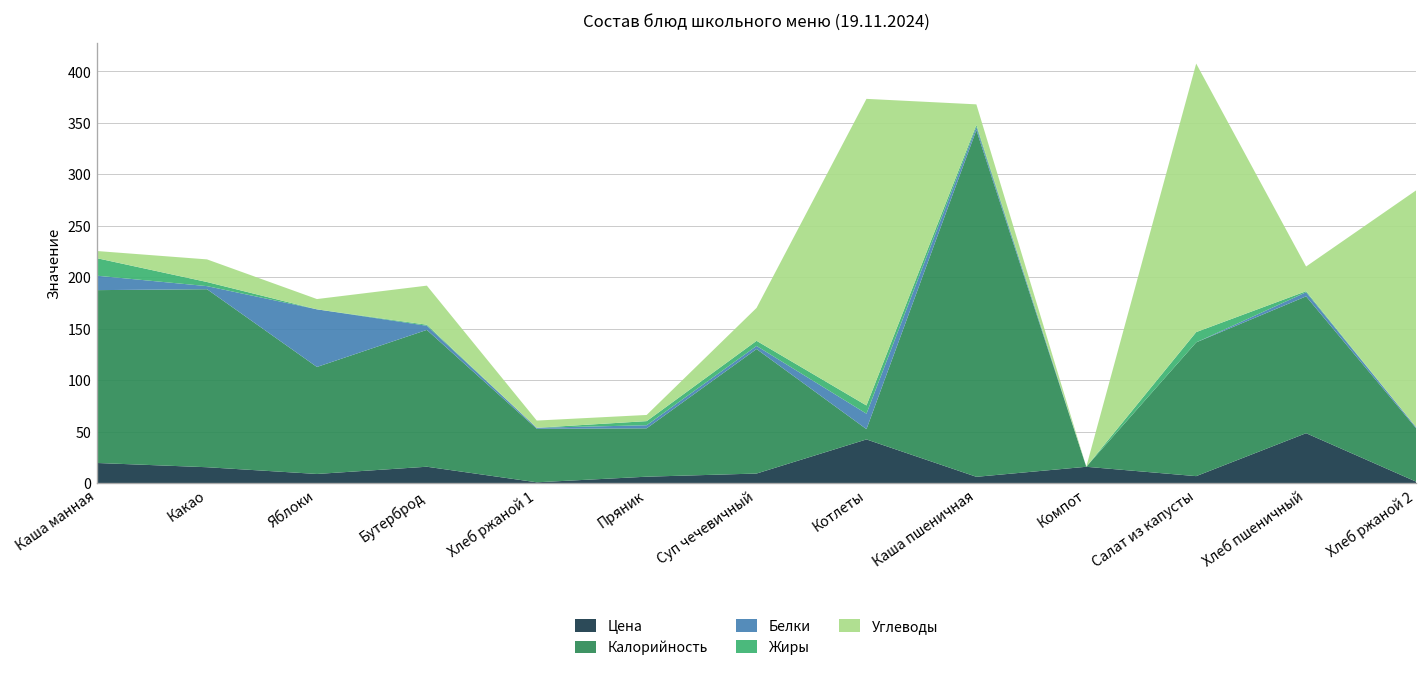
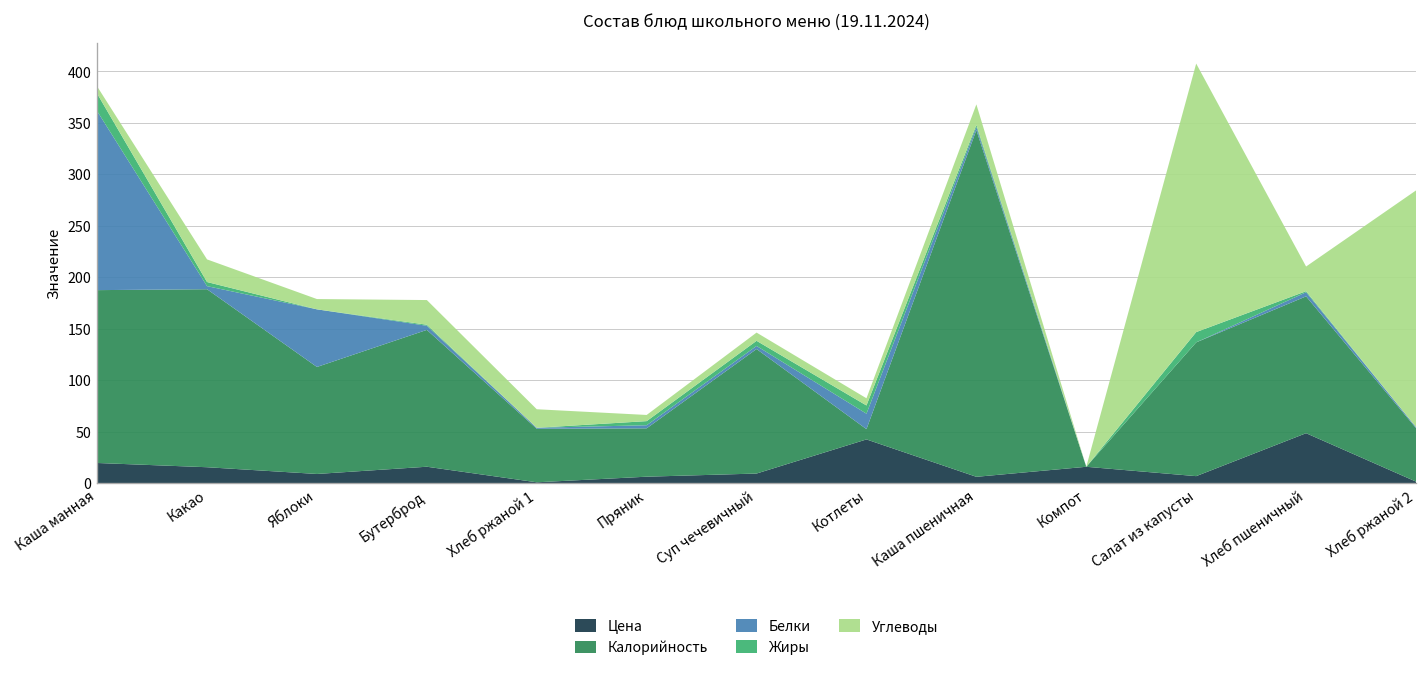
  {
    "Цена": {
      "Каша манная": 20,
      "Какао": 20,
      "Яблоки": 10,
      "Бутерброд": 20,
      "Пряник": 10,
      "Суп чечевичный": 10,
      "Котлеты": 40,
      "Каша пшеничная": 10,
      "Салат из капусты": 10,
      "Хлеб пшеничный": 50
    },
    "Белки": {
-     "Каша манная": 10,
+     "Каша манная": 170,
      "Пряник": 0,
      "Суп чечевичный": 0,
      "Котлеты": 20
    },
    "Углеводы": {
      "Каша манная": 10,
      "Какао": 20,
      "Яблоки": 10,
-     "Бутерброд": 40,
-     "Хлеб ржаной 1": 10,
+     "Бутерброд": 20,
+     "Хлеб ржаной 1": 20,
      "Пряник": 10,
-     "Суп чечевичный": 30,
-     "Котлеты": 300,
+     "Суп чечевичный": 10,
+     "Котлеты": 10,
      "Каша пшеничная": 20,
      "Салат из капусты": 260,
      "Хлеб пшеничный": 20,
      "Хлеб ржаной 2": 230
    }
  }
